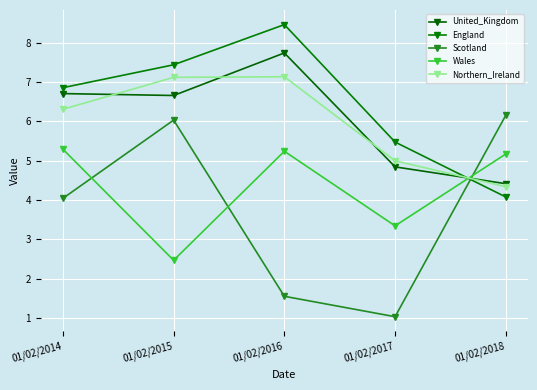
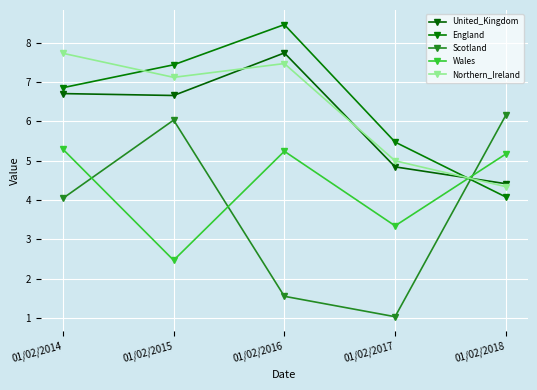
  {
    "Wales": {
      "01/02/2014": 5.3,
      "01/02/2015": 2.5,
      "01/02/2016": 5.2,
      "01/02/2017": 3.3,
      "01/02/2018": 5.2
    },
    "Northern_Ireland": {
-     "01/02/2014": 6.3,
+     "01/02/2014": 7.7,
      "01/02/2015": 7.1,
-     "01/02/2016": 7.1,
+     "01/02/2016": 7.5,
      "01/02/2017": 5.0,
      "01/02/2018": 4.3
    }
  }
